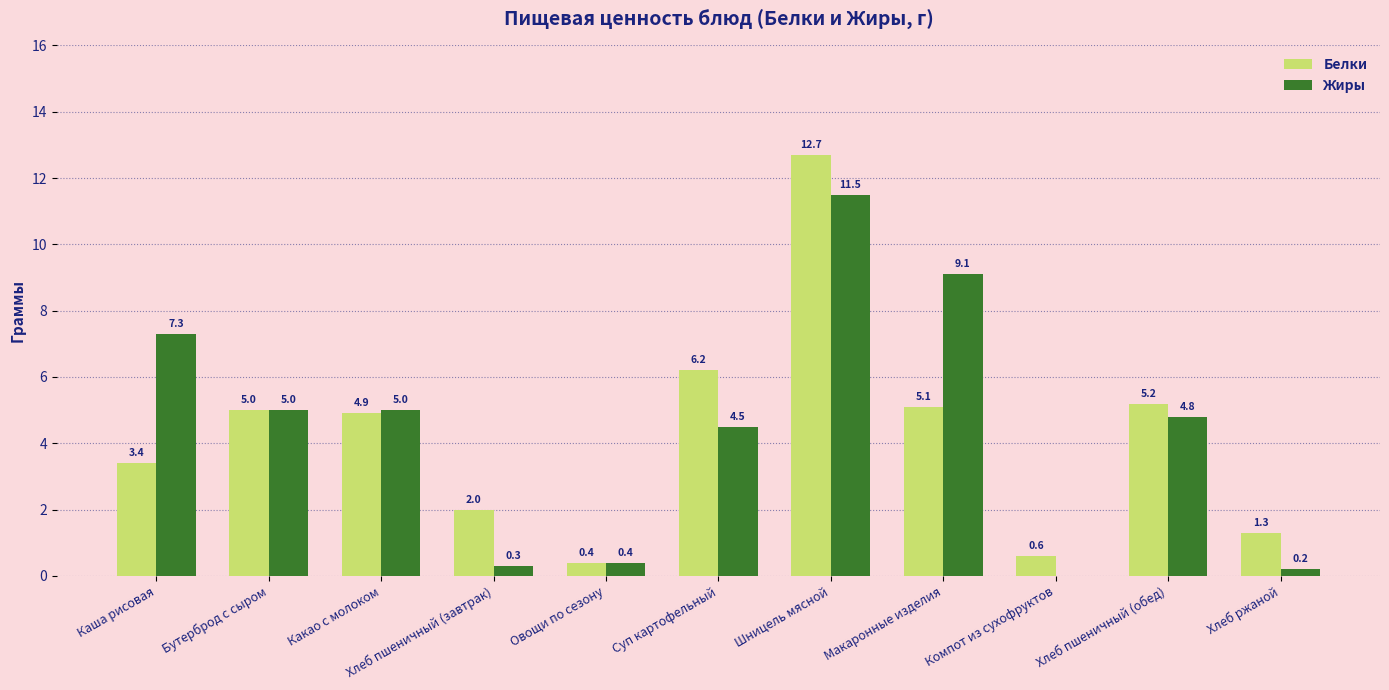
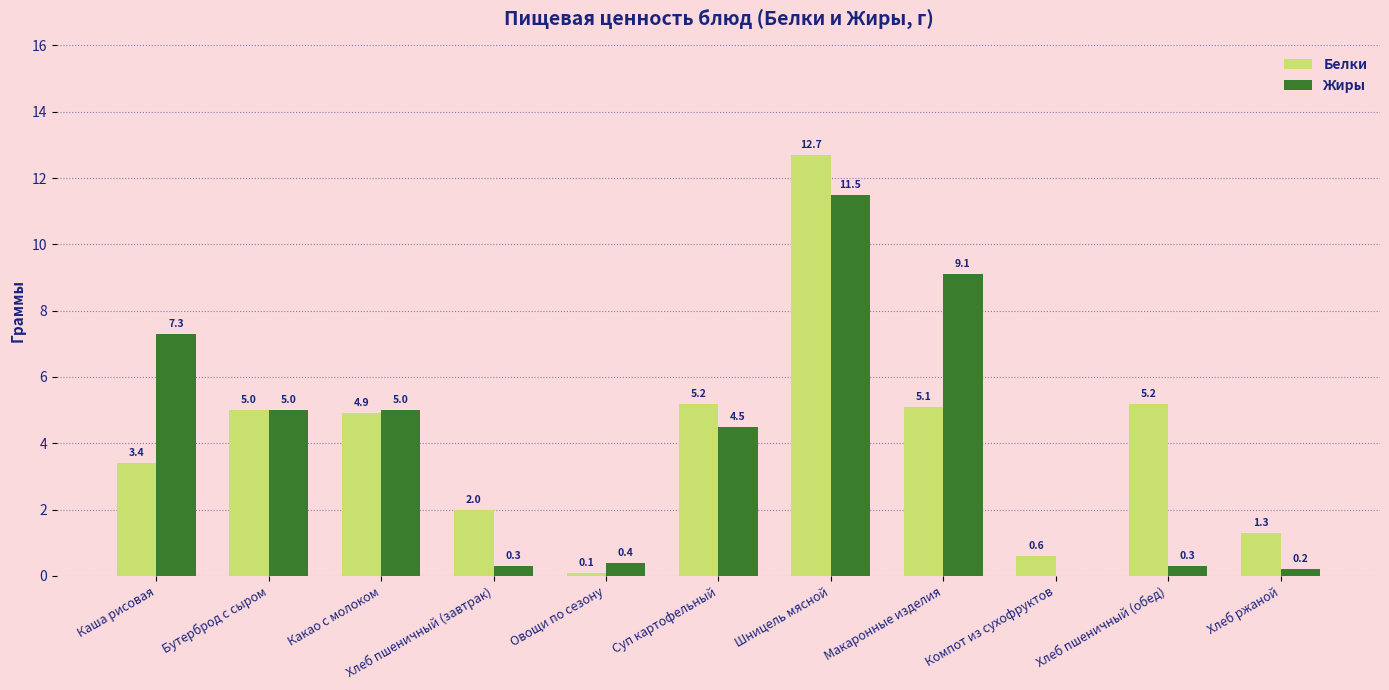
  {
    "Белки": {
      "Каша рисовая": 3.4,
      "Бутерброд с сыром": 5.0,
      "Какао с молоком": 4.9,
      "Хлеб пшеничный (завтрак)": 2.0,
-     "Овощи по сезону": 0.4,
-     "Суп картофельный": 6.2,
+     "Овощи по сезону": 0.1,
+     "Суп картофельный": 5.2,
      "Шницель мясной": 12.7,
      "Макаронные изделия": 5.1,
      "Компот из сухофруктов": 0.6,
      "Хлеб пшеничный (обед)": 5.2,
      "Хлеб ржаной": 1.3
    },
    "Жиры": {
      "Каша рисовая": 7.3,
      "Бутерброд с сыром": 5.0,
      "Какао с молоком": 5.0,
      "Хлеб пшеничный (завтрак)": 0.3,
      "Овощи по сезону": 0.4,
      "Суп картофельный": 4.5,
      "Шницель мясной": 11.5,
      "Макаронные изделия": 9.1,
-     "Хлеб пшеничный (обед)": 4.8,
+     "Хлеб пшеничный (обед)": 0.3,
      "Хлеб ржаной": 0.2
    }
  }
